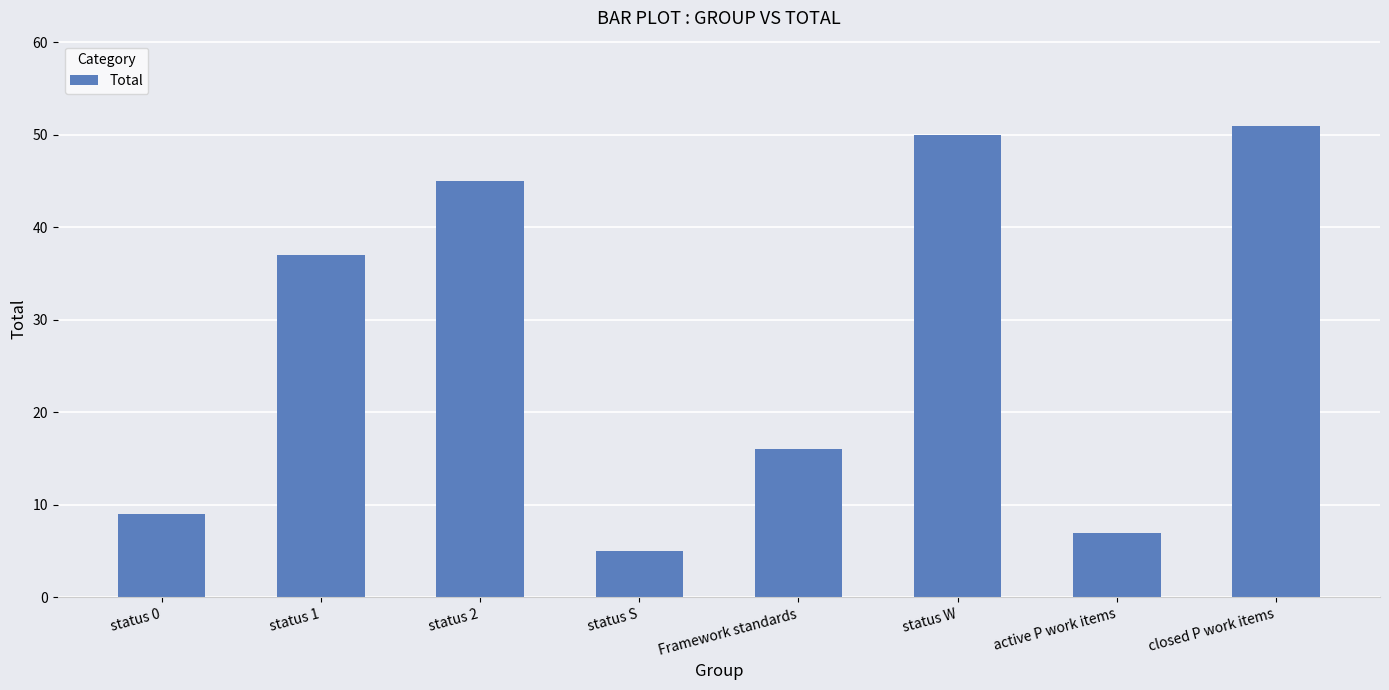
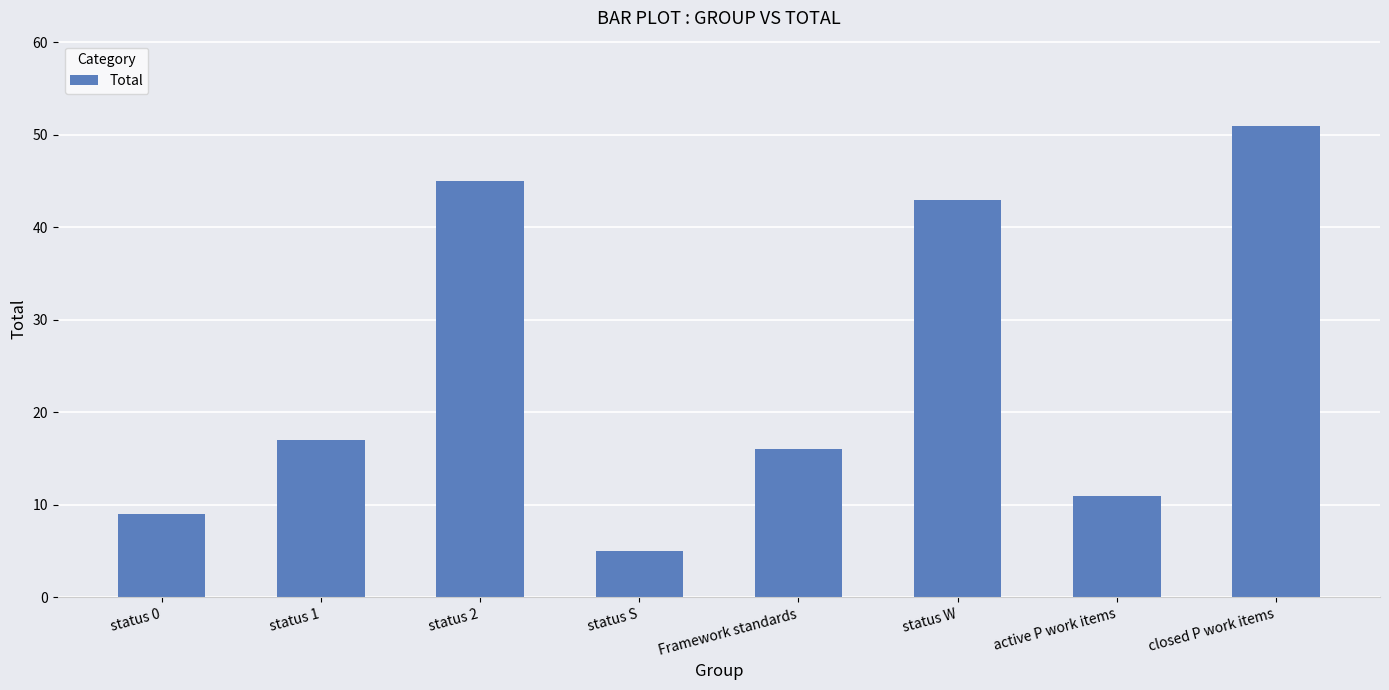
  {
    "status 0": 9,
-   "status 1": 37,
+   "status 1": 17,
    "status 2": 45,
    "status S": 5,
    "Framework standards": 16,
-   "status W": 50,
-   "active P work items": 7,
+   "status W": 43,
+   "active P work items": 11,
    "closed P work items": 51
  }
